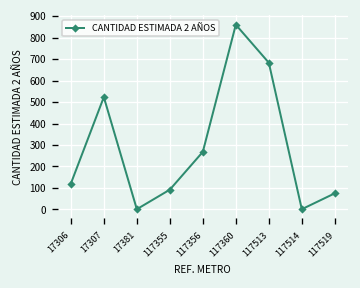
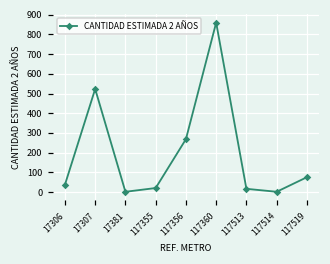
  {
-   "17306": 120,
+   "17306": 40,
    "17307": 520,
    "17381": 0,
-   "117355": 90,
+   "117355": 20,
    "117356": 270,
    "117360": 860,
-   "117513": 680,
+   "117513": 20,
    "117514": 0,
    "117519": 80
  }
